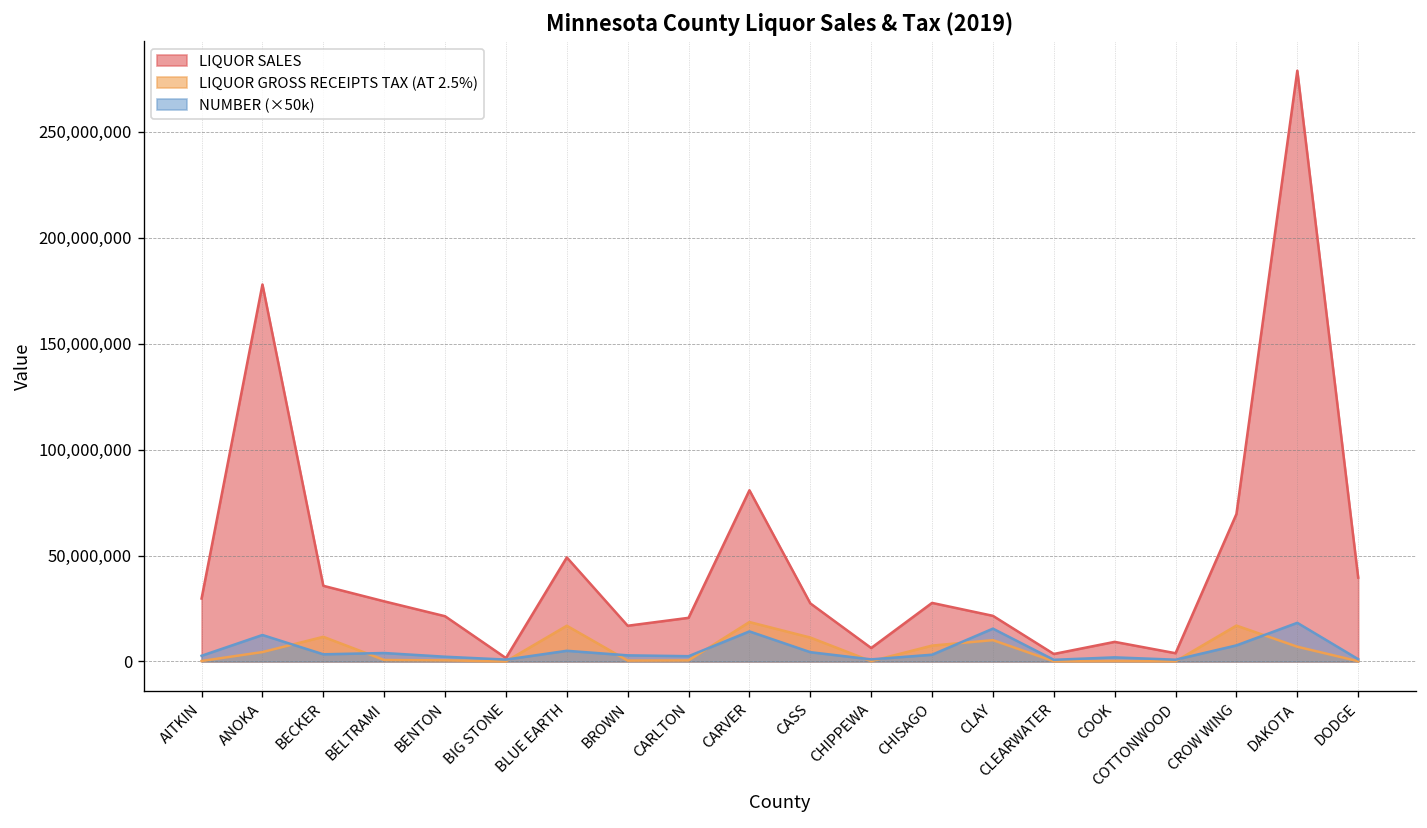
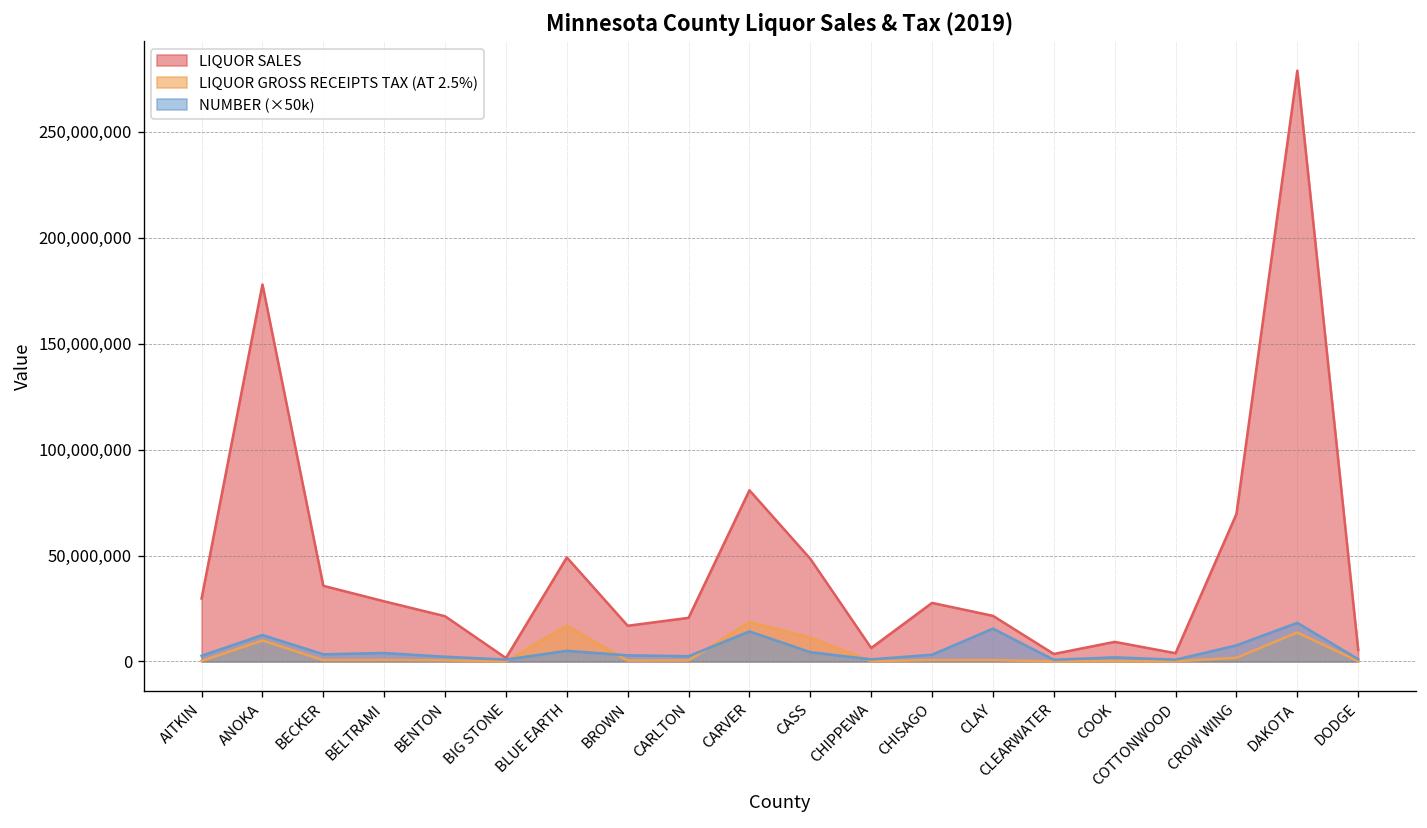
  {
    "LIQUOR SALES": {
      "AITKIN": "30,000,000",
      "ANOKA": "178,000,000",
      "BECKER": "36,000,000",
      "BELTRAMI": "28,000,000",
      "BENTON": "21,000,000",
      "BLUE EARTH": "49,000,000",
      "BROWN": "17,000,000",
      "CARLTON": "21,000,000",
      "CARVER": "81,000,000",
-     "CASS": "27,000,000",
+     "CASS": "48,000,000",
      "CHIPPEWA": "6,000,000",
      "CHISAGO": "28,000,000",
      "CLAY": "22,000,000",
      "CLEARWATER": "4,000,000",
      "COOK": "9,000,000",
      "COTTONWOOD": "4,000,000",
      "CROW WING": "70,000,000",
      "DAKOTA": "279,000,000",
-     "DODGE": "40,000,000"
+     "DODGE": "5,000,000"
    },
    "LIQUOR GROSS RECEIPTS TAX (AT 2.5%)": {
      "AITKIN": "0",
-     "ANOKA": "4,000,000",
-     "BECKER": "12,000,000",
+     "ANOKA": "10,000,000",
+     "BECKER": "1,000,000",
      "BELTRAMI": "1,000,000",
      "BENTON": "1,000,000",
      "BLUE EARTH": "17,000,000",
      "BROWN": "0",
      "CARLTON": "1,000,000",
      "CARVER": "19,000,000",
      "CASS": "11,000,000",
-     "CHISAGO": "7,000,000",
-     "CLAY": "10,000,000",
+     "CHISAGO": "1,000,000",
+     "CLAY": "1,000,000",
      "COOK": "0",
-     "CROW WING": "17,000,000",
-     "DAKOTA": "7,000,000"
+     "CROW WING": "2,000,000",
+     "DAKOTA": "14,000,000"
    },
    "NUMBER (×50k)": {
      "AITKIN": "3,000,000",
      "ANOKA": "13,000,000",
      "BECKER": "3,000,000",
      "BELTRAMI": "4,000,000",
      "BENTON": "2,000,000",
      "BLUE EARTH": "5,000,000",
      "BROWN": "3,000,000",
      "CARLTON": "3,000,000",
      "CARVER": "14,000,000",
      "CASS": "4,000,000",
      "CHISAGO": "3,000,000",
      "CLAY": "16,000,000",
      "COOK": "2,000,000",
      "CROW WING": "8,000,000",
      "DAKOTA": "18,000,000"
    }
  }
